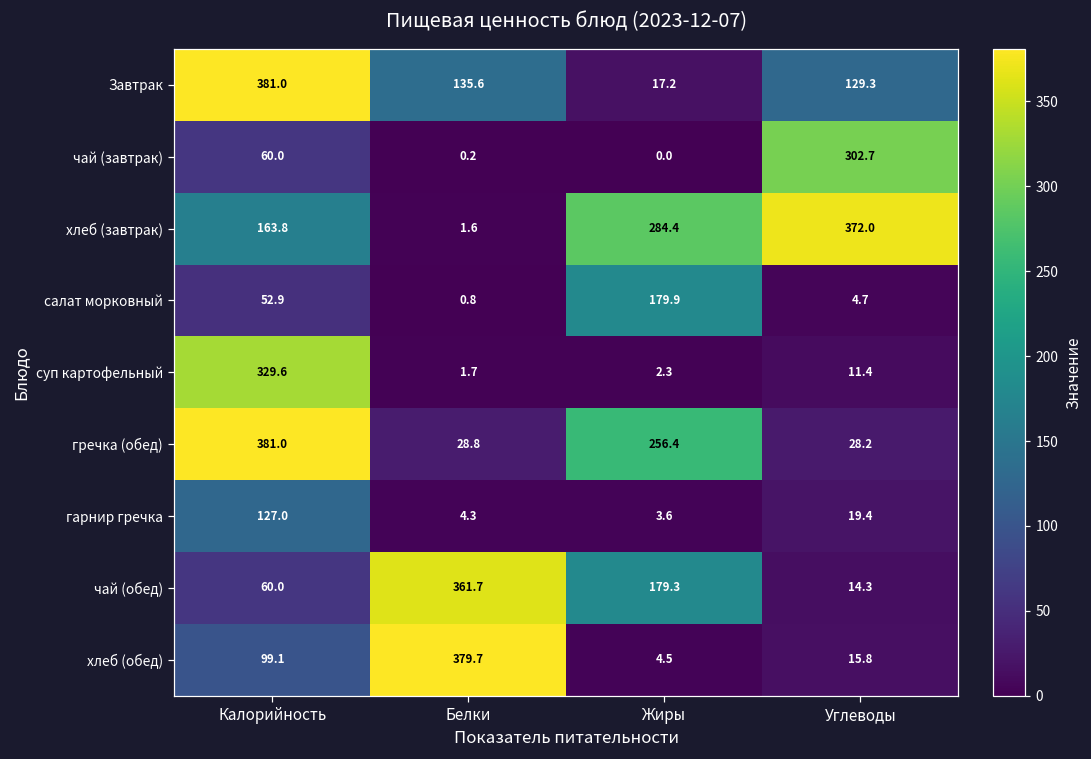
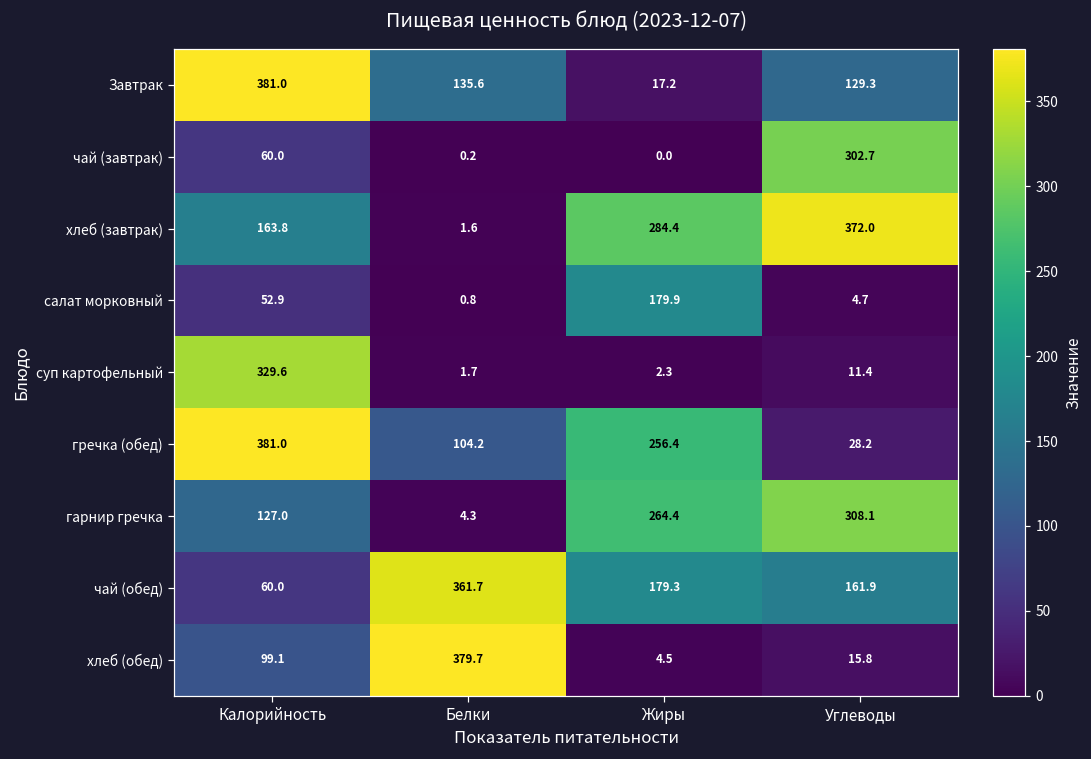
  {
    "Завтрак": {
      "Калорийность": 381.0,
      "Белки": 135.6,
      "Жиры": 17.2,
      "Углеводы": 129.3
    },
    "чай (завтрак)": {
      "Калорийность": 60.0,
      "Белки": 0.2,
      "Жиры": 0.0,
      "Углеводы": 302.7
    },
    "хлеб (завтрак)": {
      "Калорийность": 163.8,
      "Белки": 1.6,
      "Жиры": 284.4,
      "Углеводы": 372.0
    },
    "салат морковный": {
      "Калорийность": 52.9,
      "Белки": 0.8,
      "Жиры": 179.9,
      "Углеводы": 4.7
    },
    "суп картофельный": {
      "Калорийность": 329.6,
      "Белки": 1.7,
      "Жиры": 2.3,
      "Углеводы": 11.4
    },
    "гречка (обед)": {
      "Калорийность": 381.0,
-     "Белки": 28.8,
+     "Белки": 104.2,
      "Жиры": 256.4,
      "Углеводы": 28.2
    },
    "гарнир гречка": {
      "Калорийность": 127.0,
      "Белки": 4.3,
-     "Жиры": 3.6,
-     "Углеводы": 19.4
+     "Жиры": 264.4,
+     "Углеводы": 308.1
    },
    "чай (обед)": {
      "Калорийность": 60.0,
      "Белки": 361.7,
      "Жиры": 179.3,
-     "Углеводы": 14.3
+     "Углеводы": 161.9
    },
    "хлеб (обед)": {
      "Калорийность": 99.1,
      "Белки": 379.7,
      "Жиры": 4.5,
      "Углеводы": 15.8
    }
  }
